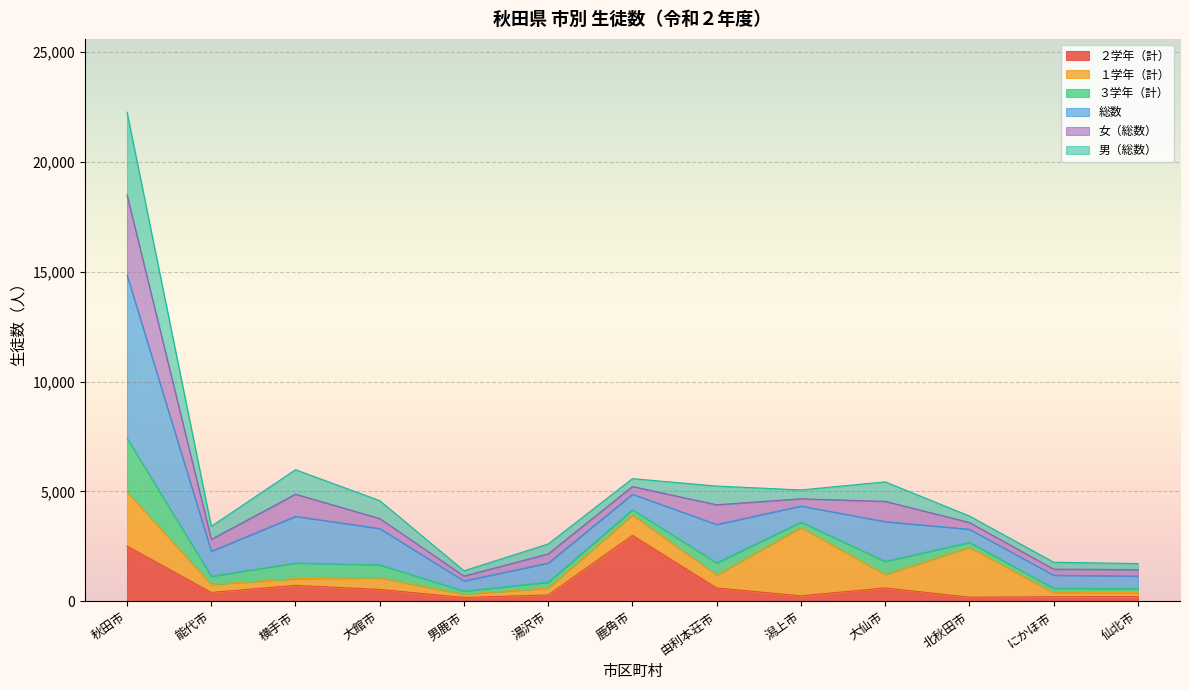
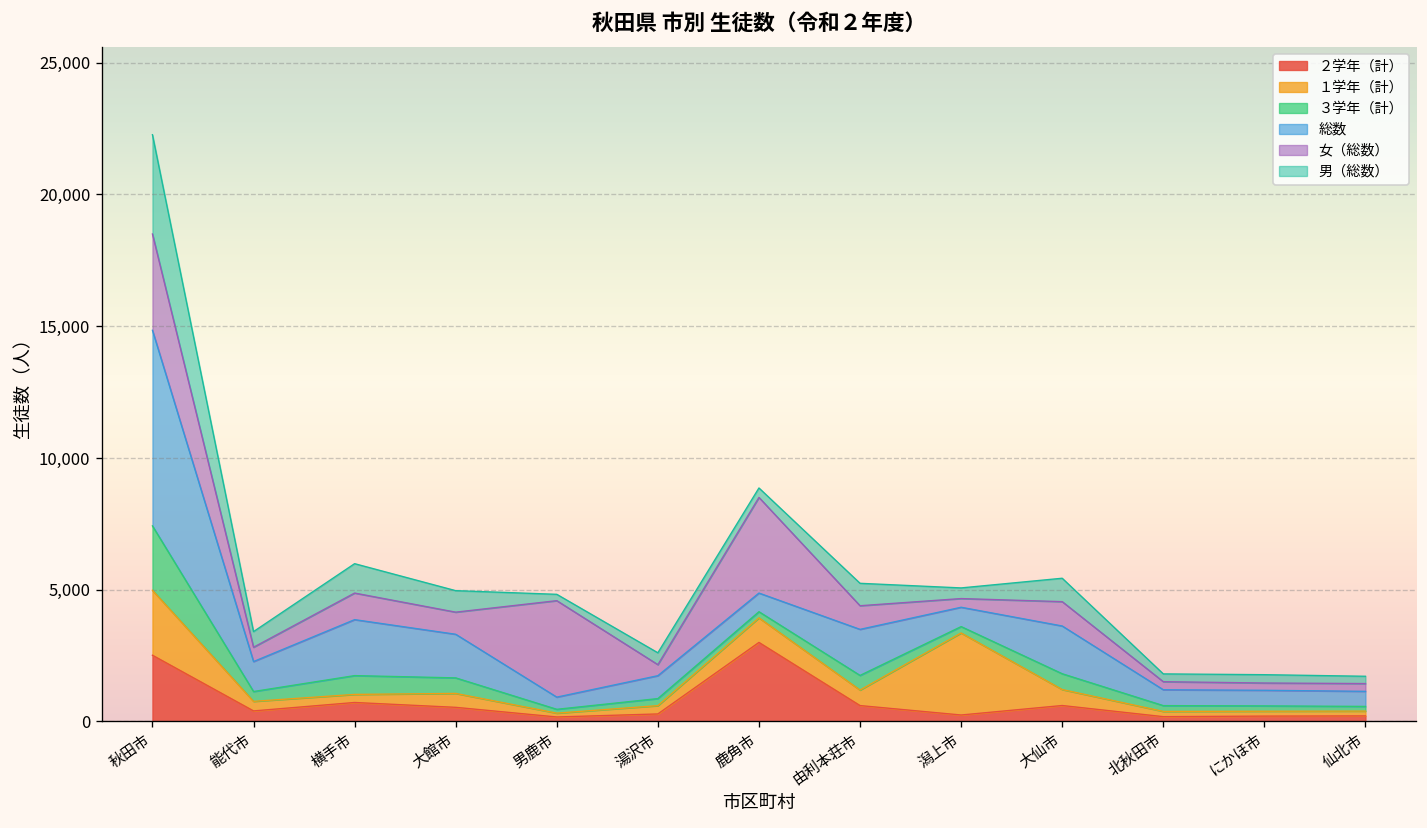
  {
    "２学年（計）": {
      "秋田市": "2,500",
      "能代市": "400",
      "横手市": "700",
      "大館市": "500",
      "男鹿市": "200",
      "湯沢市": "300",
      "鹿角市": "3,000",
      "由利本荘市": "600",
      "潟上市": "200",
      "大仙市": "600",
      "北秋田市": "200",
      "にかほ市": "200",
      "仙北市": "200"
    },
    "１学年（計）": {
      "秋田市": "2,500",
      "能代市": "400",
      "横手市": "300",
      "大館市": "500",
      "男鹿市": "100",
      "湯沢市": "300",
      "鹿角市": "900",
      "由利本荘市": "600",
      "潟上市": "3,100",
      "大仙市": "600",
-     "北秋田市": "2,300",
+     "北秋田市": "200",
      "にかほ市": "200",
      "仙北市": "200"
    },
    "総数": {
      "秋田市": "7,400",
      "能代市": "1,100",
      "横手市": "2,100",
      "大館市": "1,700",
      "男鹿市": "500",
      "湯沢市": "900",
      "鹿角市": "700",
      "由利本荘市": "1,700",
      "潟上市": "700",
      "大仙市": "1,800",
      "北秋田市": "600",
      "にかほ市": "600",
      "仙北市": "600"
    },
    "女（総数）": {
      "秋田市": "3,700",
      "能代市": "500",
      "横手市": "1,000",
-     "大館市": "500",
-     "男鹿市": "200",
+     "大館市": "800",
+     "男鹿市": "3,700",
      "湯沢市": "400",
-     "鹿角市": "300",
+     "鹿角市": "3,600",
      "由利本荘市": "900",
      "潟上市": "300",
      "大仙市": "900",
      "北秋田市": "300",
      "にかほ市": "300",
      "仙北市": "300"
    }
  }
